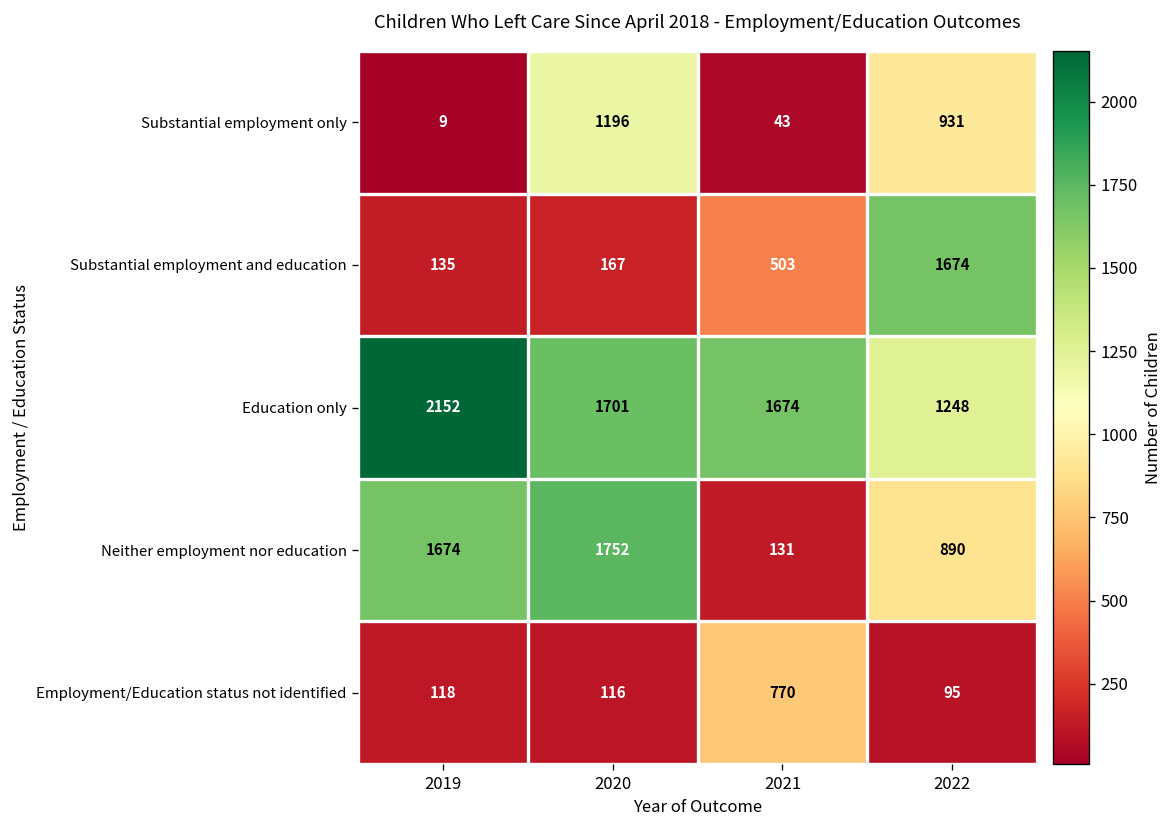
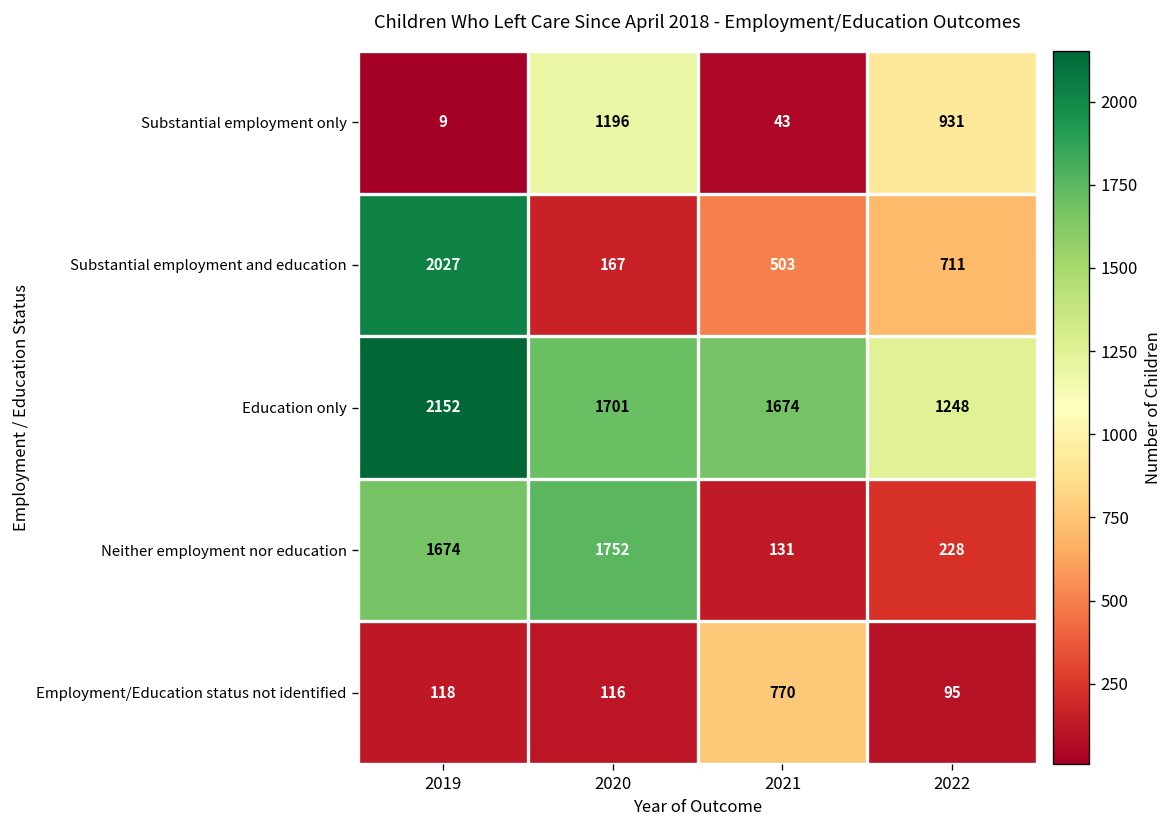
  {
    "Substantial employment only": {
      "2019": 9,
      "2020": 1196,
      "2021": 43,
      "2022": 931
    },
    "Substantial employment and education": {
-     "2019": 135,
+     "2019": 2027,
      "2020": 167,
      "2021": 503,
-     "2022": 1674
+     "2022": 711
    },
    "Education only": {
      "2019": 2152,
      "2020": 1701,
      "2021": 1674,
      "2022": 1248
    },
    "Neither employment nor education": {
      "2019": 1674,
      "2020": 1752,
      "2021": 131,
-     "2022": 890
+     "2022": 228
    },
    "Employment/Education status not identified": {
      "2019": 118,
      "2020": 116,
      "2021": 770,
      "2022": 95
    }
  }
